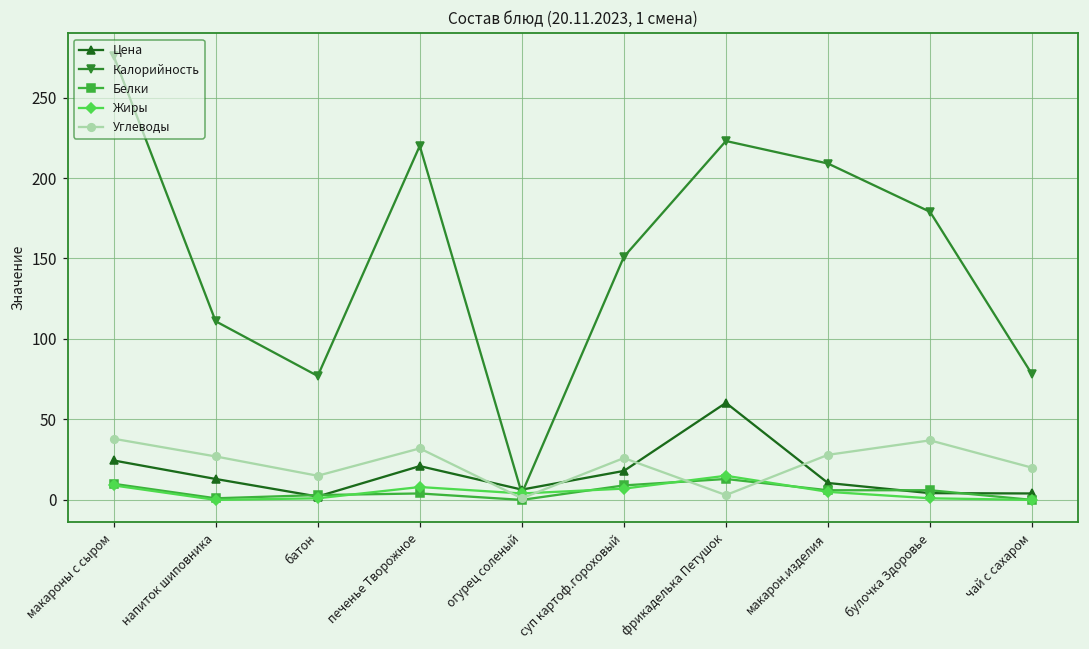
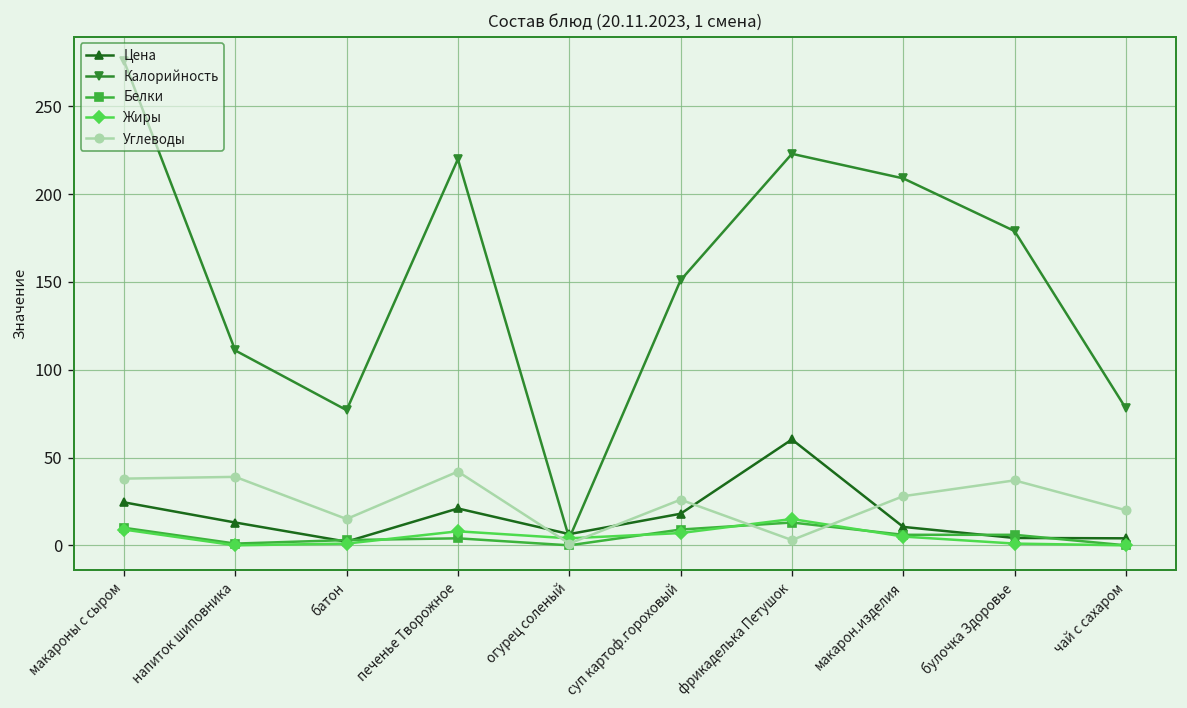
  {
    "Углеводы": {
      "макароны с сыром": 38,
-     "напиток шиповника": 27,
+     "напиток шиповника": 39,
      "батон": 15,
-     "печенье Творожное": 32,
+     "печенье Творожное": 42,
      "суп картоф.гороховый": 26,
      "фрикаделька Петушок": 3,
      "макарон.изделия": 28,
      "булочка Здоровье": 37,
      "чай с сахаром": 20
    }
  }
